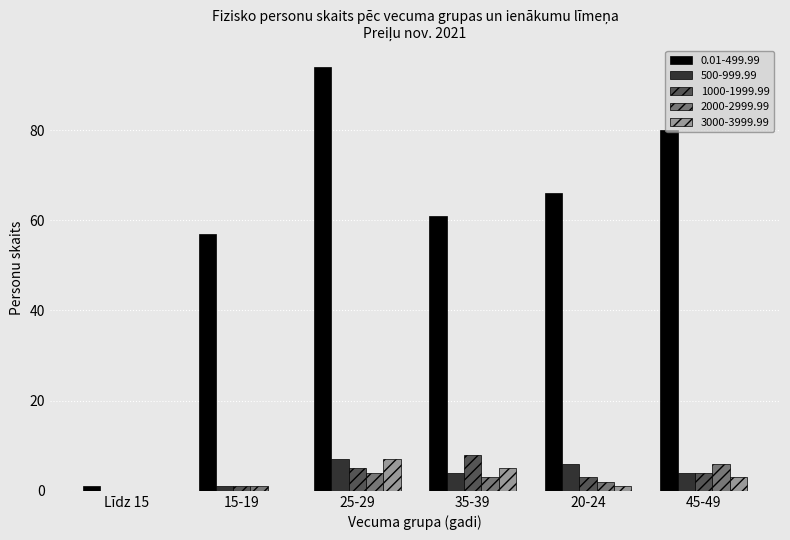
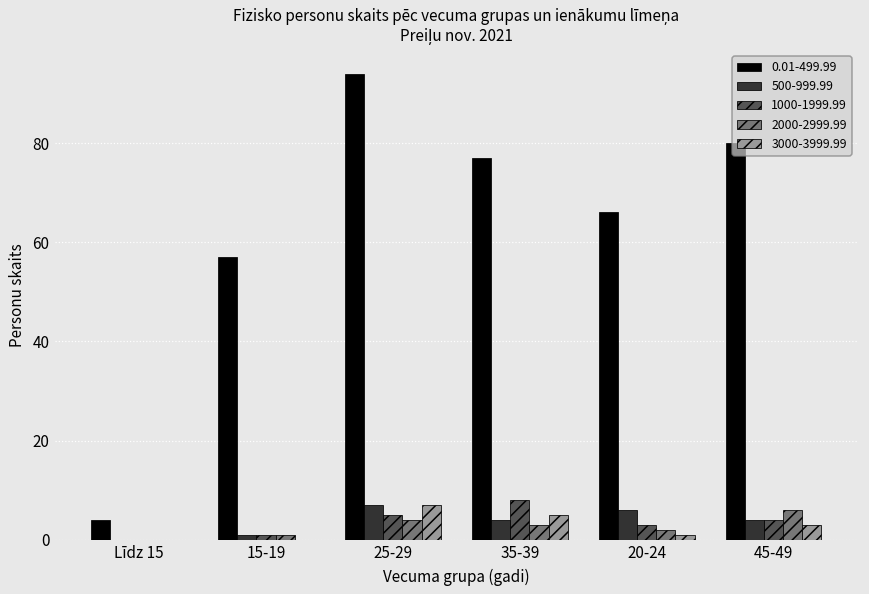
  {
    "0.01-499.99": {
-     "Līdz 15": 1,
+     "Līdz 15": 4,
      "15-19": 57,
      "25-29": 94,
-     "35-39": 61,
+     "35-39": 77,
      "20-24": 66
    }
  }
